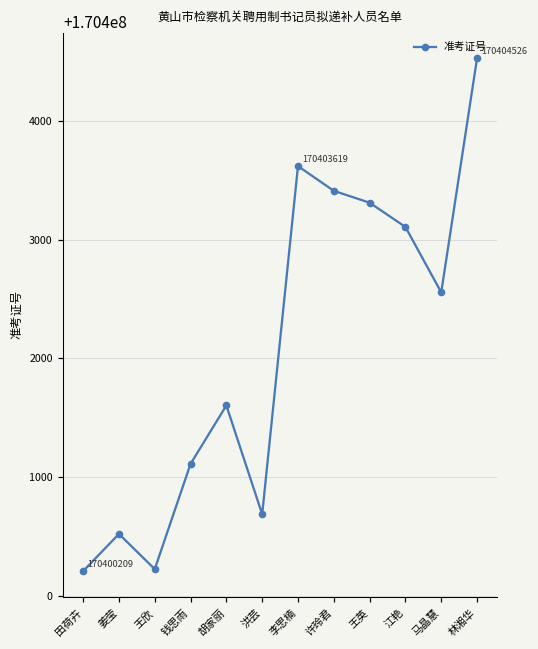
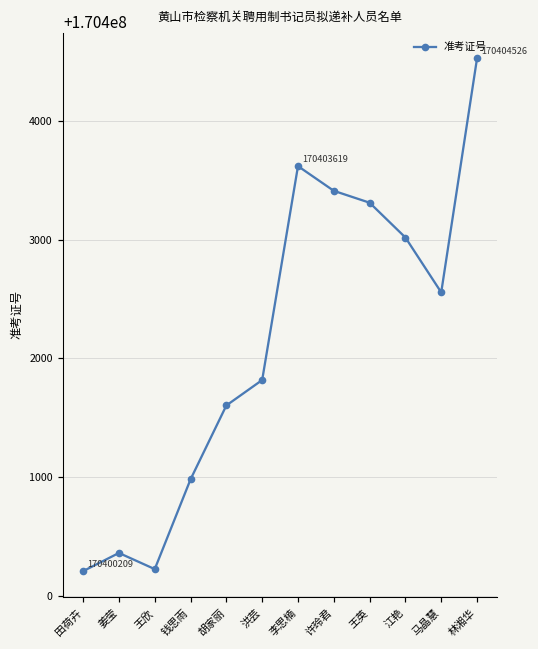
  {
-   "姜莹": 170400520,
+   "姜莹": 170400360,
    "王欣": 170400230,
-   "钱思雨": 170401110,
+   "钱思雨": 170400980,
    "胡家丽": 170401600,
-   "洪芸": 170400690,
+   "洪芸": 170401820,
    "许玲君": 170403410,
    "王英": 170403310,
-   "江艳": 170403110,
+   "江艳": 170403020,
    "马晶慧": 170402560
  }
